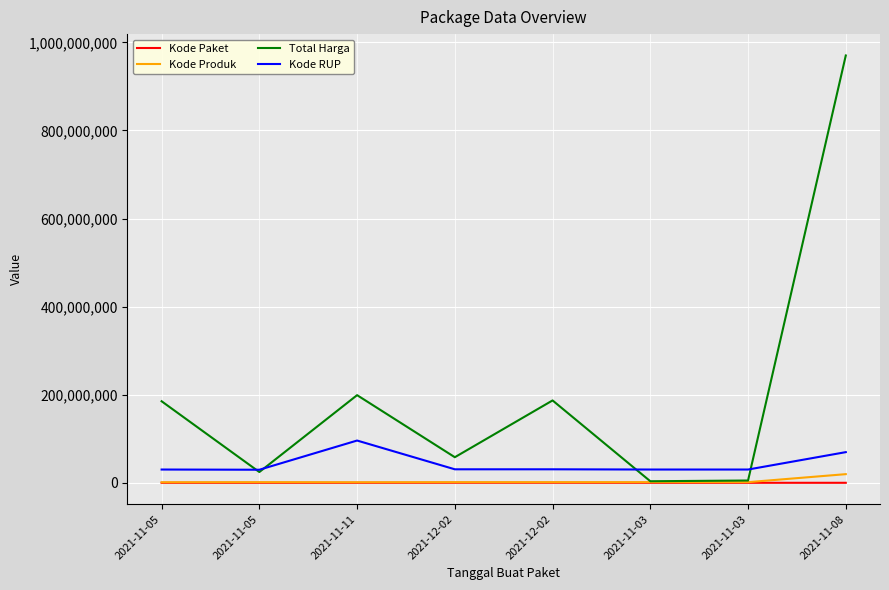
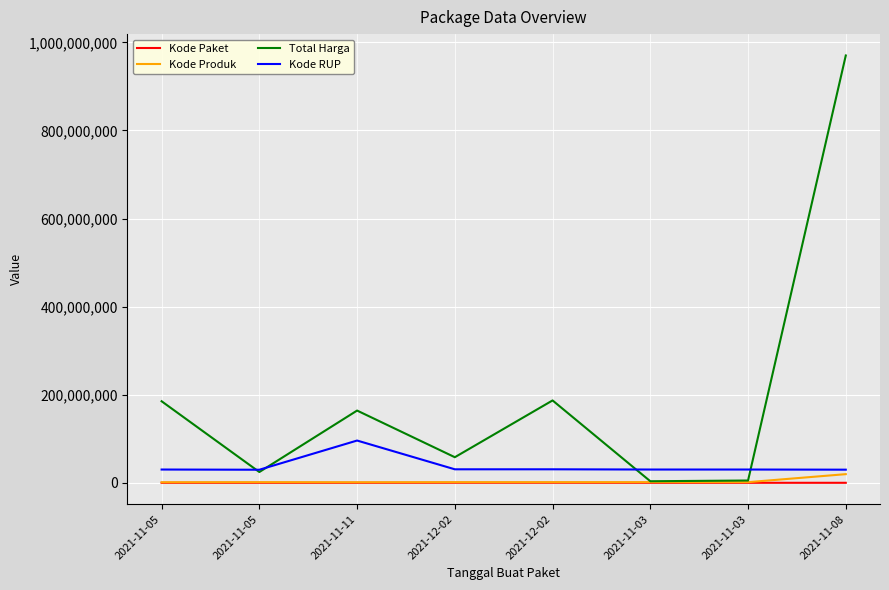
  {
    "Kode Paket": {
      "2021-11-08": "0"
    },
    "Kode Produk": {
      "2021-11-08": "20,000,000"
    },
    "Total Harga": {
-     "2021-11-11": "200,000,000",
+     "2021-11-11": "160,000,000",
      "2021-11-08": "970,000,000"
    },
    "Kode RUP": {
      "2021-11-11": "100,000,000",
-     "2021-11-08": "70,000,000"
+     "2021-11-08": "30,000,000"
    }
  }
